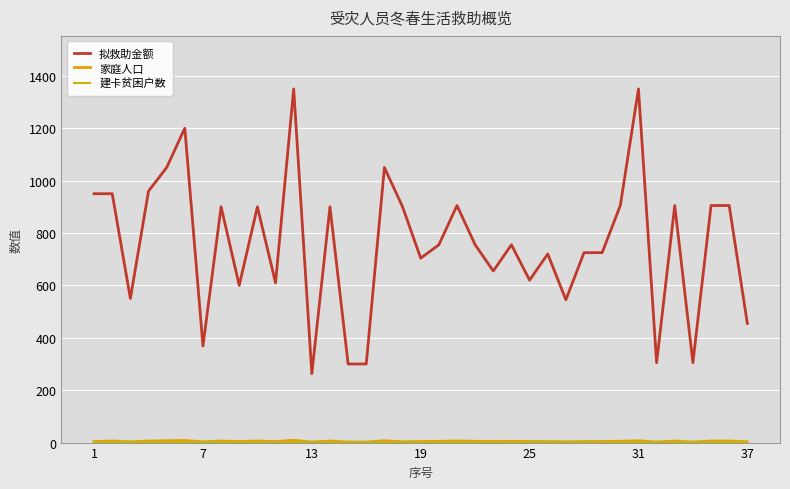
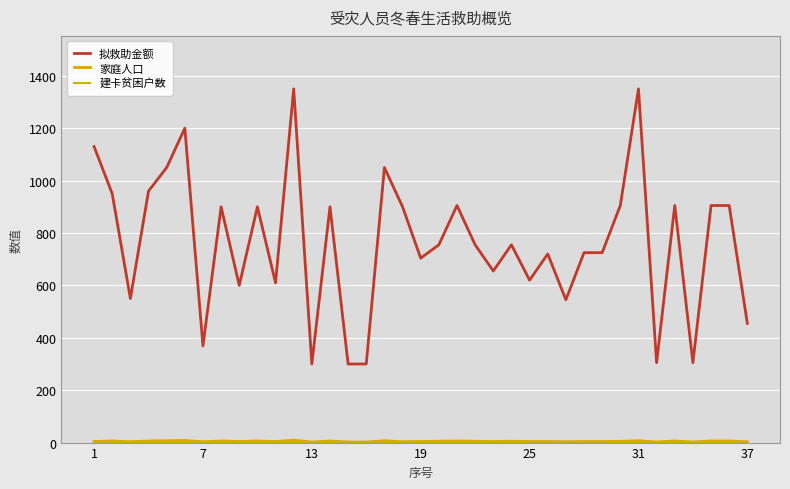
  {
    "拟救助金额": {
-     "1": 950,
+     "1": 1130,
      "7": 370,
-     "13": 260,
+     "13": 300,
      "19": 700,
      "25": 620,
      "31": 1350,
      "37": 460
    }
  }
